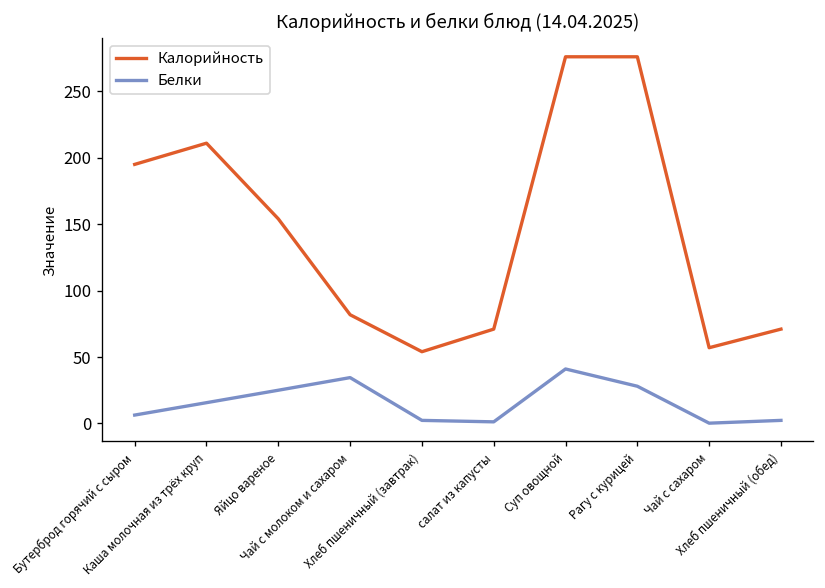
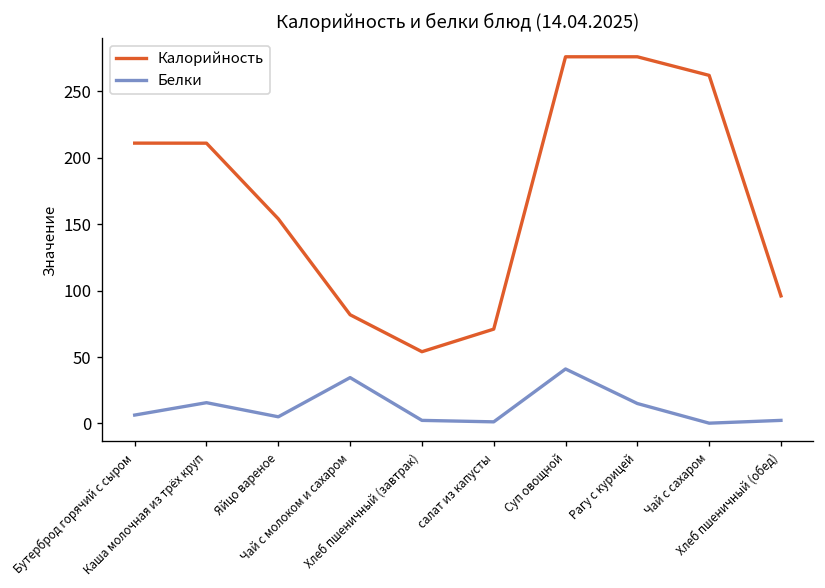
  {
    "Калорийность": {
-     "Бутерброд горячий с сыром": 195,
+     "Бутерброд горячий с сыром": 211,
      "Каша молочная из трёх круп": 211,
      "Яйцо вареное": 154,
      "Чай с молоком и сахаром": 82,
      "Хлеб пшеничный (завтрак)": 54,
      "салат из капусты": 71,
      "Суп овощной": 276,
      "Рагу с курицей": 276,
-     "Чай с сахаром": 57,
-     "Хлеб пшеничный (обед)": 71
+     "Чай с сахаром": 262,
+     "Хлеб пшеничный (обед)": 96
    },
    "Белки": {
      "Бутерброд горячий с сыром": 6,
      "Каша молочная из трёх круп": 16,
-     "Яйцо вареное": 25,
+     "Яйцо вареное": 5,
      "Чай с молоком и сахаром": 35,
      "Хлеб пшеничный (завтрак)": 2,
      "салат из капусты": 1,
      "Суп овощной": 41,
-     "Рагу с курицей": 28,
+     "Рагу с курицей": 15,
      "Чай с сахаром": 0,
      "Хлеб пшеничный (обед)": 2
    }
  }
